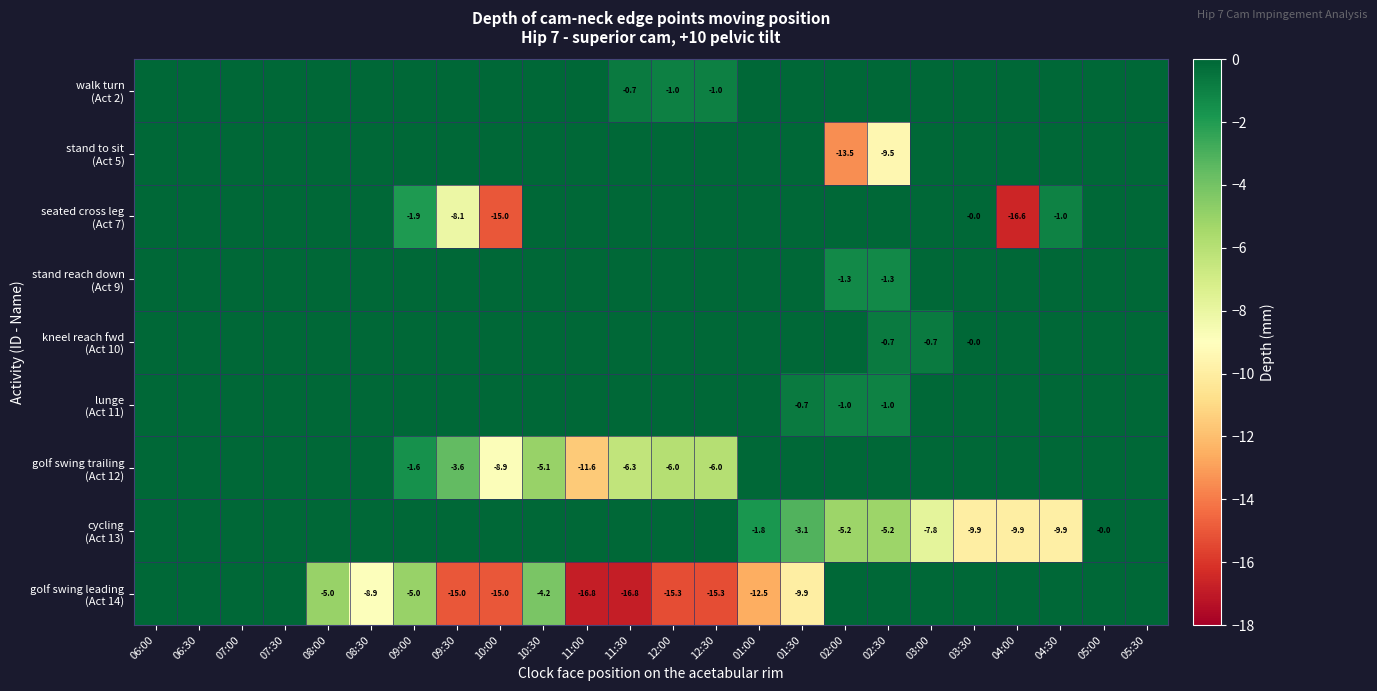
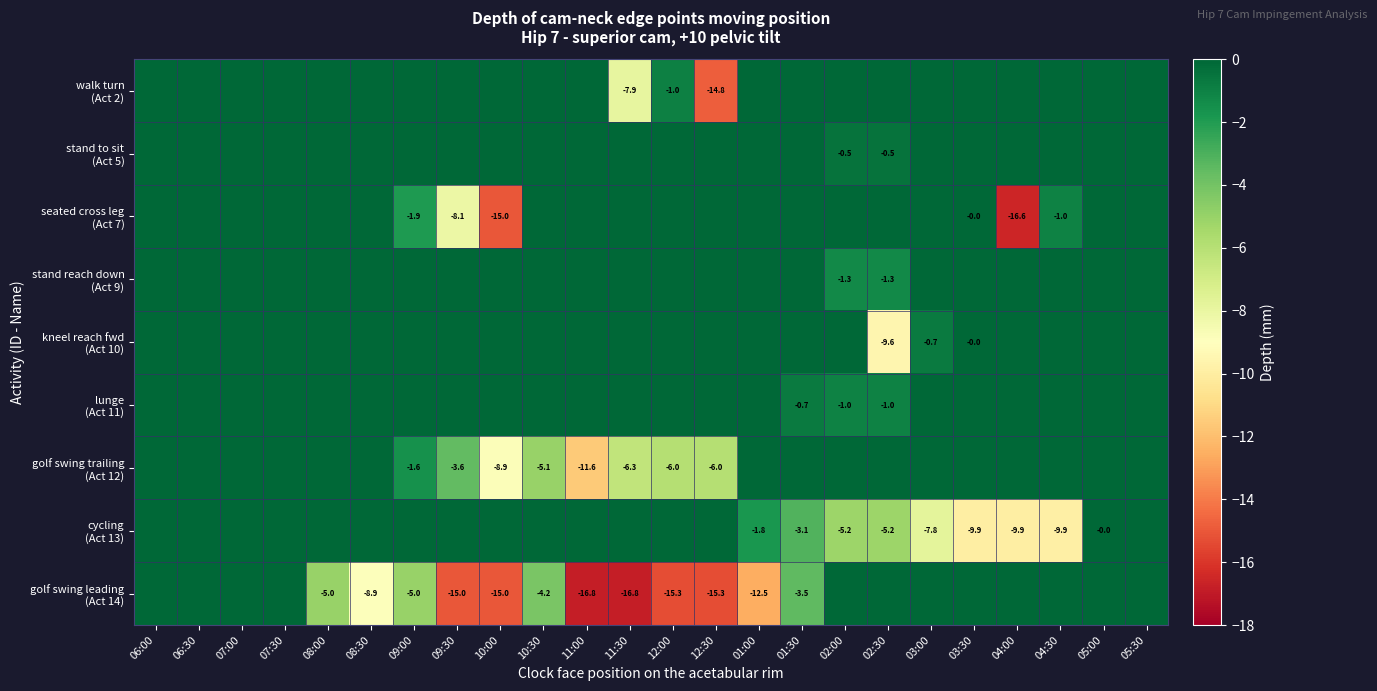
  {
    "walk turn (Act 2)": {
-     "11:30": -0.7,
+     "11:30": -7.9,
      "12:00": -1.0,
-     "12:30": -1.0
+     "12:30": -14.8
    },
    "stand to sit (Act 5)": {
-     "02:00": -13.5,
-     "02:30": -9.5
+     "02:00": -0.5,
+     "02:30": -0.5
    },
    "seated cross leg (Act 7)": {
      "09:00": -1.9,
      "09:30": -8.1,
      "10:00": -15.0,
      "03:30": -0.0,
      "04:00": -16.6,
      "04:30": -1.0
    },
    "stand reach down (Act 9)": {
      "02:00": -1.3,
      "02:30": -1.3
    },
    "kneel reach fwd (Act 10)": {
-     "02:30": -0.7,
+     "02:30": -9.6,
      "03:00": -0.7,
      "03:30": -0.0
    },
    "lunge (Act 11)": {
      "01:30": -0.7,
      "02:00": -1.0,
      "02:30": -1.0
    },
    "golf swing trailing (Act 12)": {
      "09:00": -1.6,
      "09:30": -3.6,
      "10:00": -8.9,
      "10:30": -5.1,
      "11:00": -11.6,
      "11:30": -6.3,
      "12:00": -6.0,
      "12:30": -6.0
    },
    "cycling (Act 13)": {
      "01:00": -1.8,
      "01:30": -3.1,
      "02:00": -5.2,
      "02:30": -5.2,
      "03:00": -7.8,
      "03:30": -9.9,
      "04:00": -9.9,
      "04:30": -9.9,
      "05:00": -0.0
    },
    "golf swing leading (Act 14)": {
      "08:00": -5.0,
      "08:30": -8.9,
      "09:00": -5.0,
      "09:30": -15.0,
      "10:00": -15.0,
      "10:30": -4.2,
      "11:00": -16.8,
      "11:30": -16.8,
      "12:00": -15.3,
      "12:30": -15.3,
      "01:00": -12.5,
-     "01:30": -9.9
+     "01:30": -3.5
    }
  }
